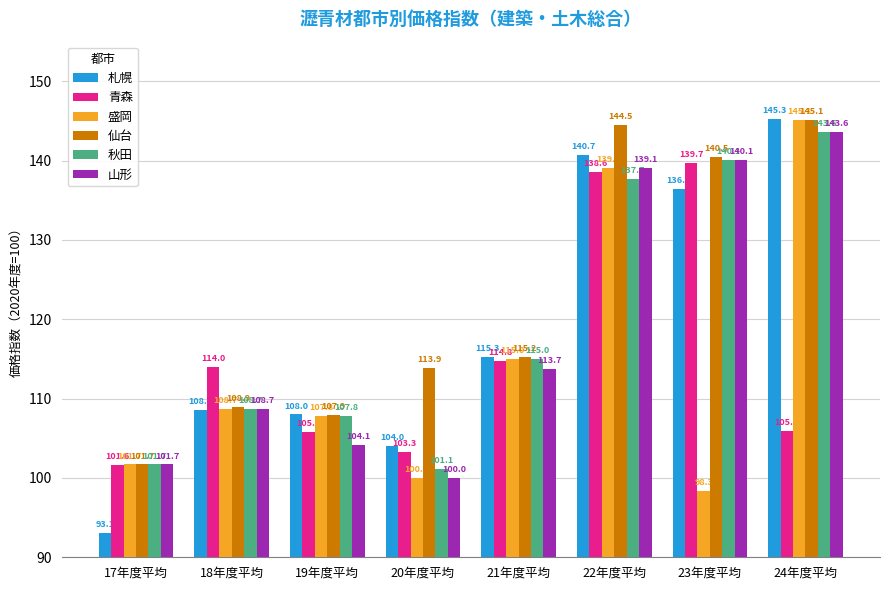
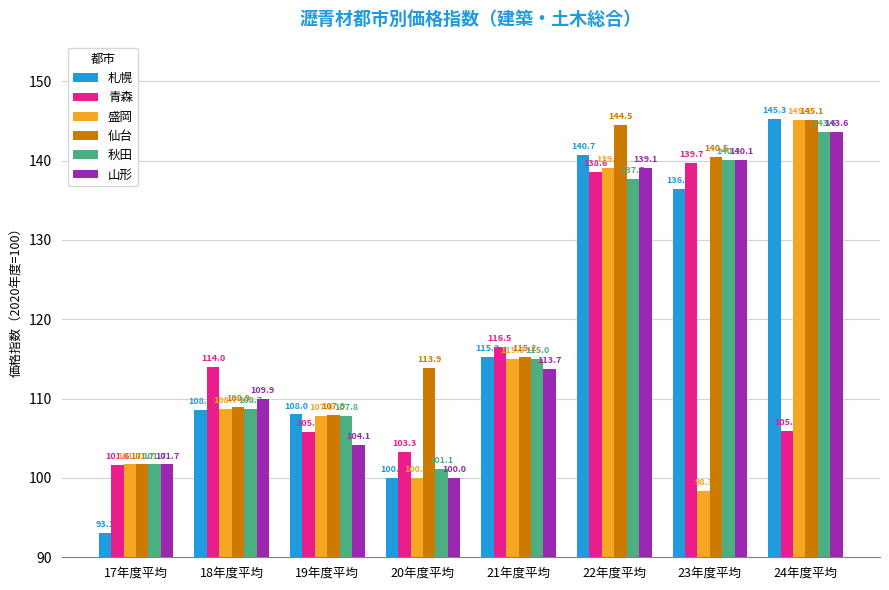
  {
    "札幌": {
      "17年度平均": 93.1,
      "18年度平均": 108.6,
      "19年度平均": 108.0,
-     "20年度平均": 104.0,
+     "20年度平均": 100.0,
      "22年度平均": 140.7,
      "23年度平均": 136.4,
      "24年度平均": 145.3
    },
    "青森": {
      "18年度平均": 114.0,
      "19年度平均": 105.8,
-     "21年度平均": 114.8,
+     "21年度平均": 116.5,
      "23年度平均": 139.7,
      "24年度平均": 105.9
    },
    "盛岡": {
      "20年度平均": 100.0,
      "23年度平均": 98.3
    },
    "仙台": {
      "20年度平均": 113.9,
      "22年度平均": 144.5
    },
    "秋田": {
      "20年度平均": 101.1,
      "22年度平均": 137.7
    },
    "山形": {
-     "18年度平均": 108.7,
+     "18年度平均": 109.9,
      "19年度平均": 104.1,
      "20年度平均": 100.0,
      "21年度平均": 113.7,
      "22年度平均": 139.1
    }
  }
